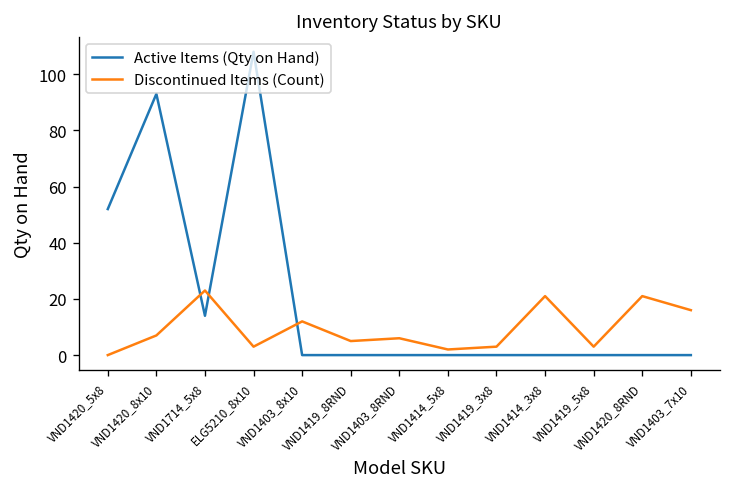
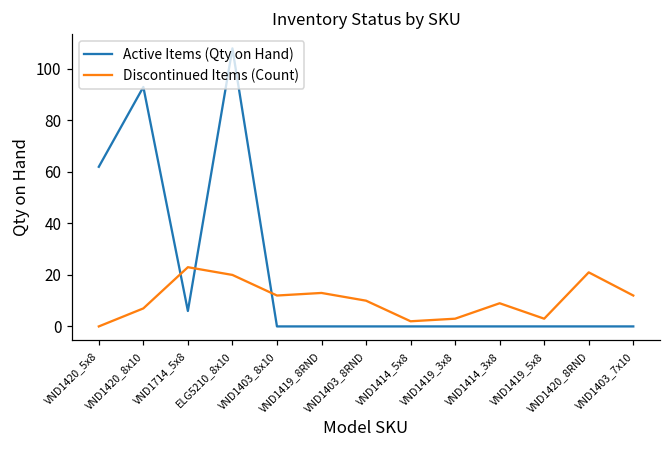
  {
    "Active Items (Qty on Hand)": {
-     "VND1420_5x8": 52,
-     "VND1714_5x8": 14,
+     "VND1420_5x8": 62,
+     "VND1714_5x8": 6,
      "VND1403_8x10": 0,
      "VND1419_8RND": 0,
      "VND1403_8RND": 0,
      "VND1414_5x8": 0,
      "VND1419_3x8": 0,
      "VND1414_3x8": 0,
      "VND1419_5x8": 0,
      "VND1420_8RND": 0,
      "VND1403_7x10": 0
    },
    "Discontinued Items (Count)": {
      "VND1420_5x8": 0,
      "VND1420_8x10": 7,
      "VND1714_5x8": 23,
-     "ELG5210_8x10": 3,
+     "ELG5210_8x10": 20,
      "VND1403_8x10": 12,
-     "VND1419_8RND": 5,
-     "VND1403_8RND": 6,
+     "VND1419_8RND": 13,
+     "VND1403_8RND": 10,
      "VND1414_5x8": 2,
      "VND1419_3x8": 3,
-     "VND1414_3x8": 21,
+     "VND1414_3x8": 9,
      "VND1419_5x8": 3,
      "VND1420_8RND": 21,
-     "VND1403_7x10": 16
+     "VND1403_7x10": 12
    }
  }
